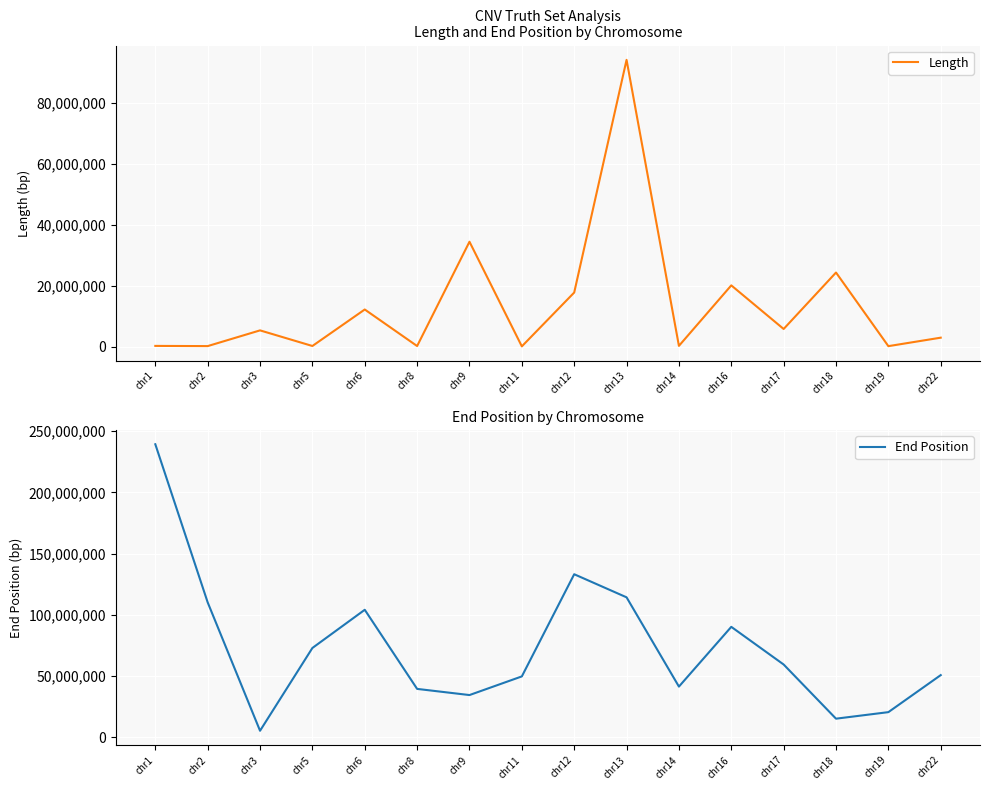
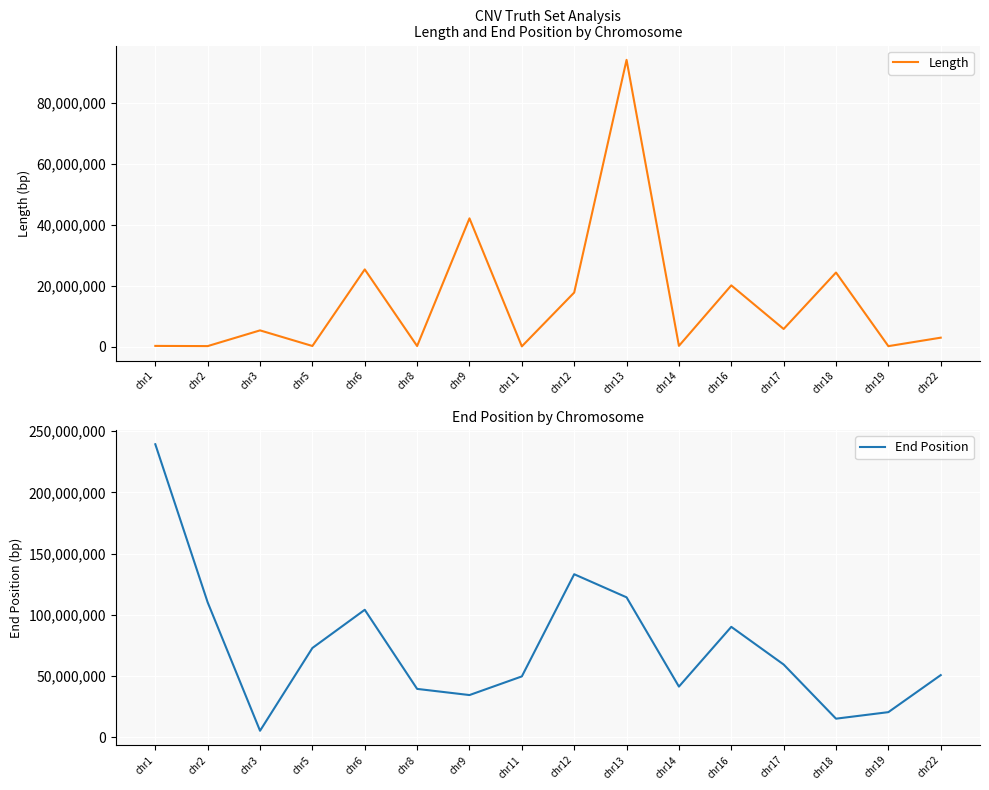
  {
    "CNV Truth Set Analysis Length and End Position by Chromosome": {
      "chr1": "0",
      "chr2": "0",
      "chr3": "5,000,000",
      "chr5": "0",
-     "chr6": "12,000,000",
+     "chr6": "25,000,000",
      "chr8": "0",
-     "chr9": "34,000,000",
+     "chr9": "42,000,000",
      "chr11": "0",
      "chr12": "18,000,000",
      "chr13": "94,000,000",
      "chr14": "0",
      "chr16": "20,000,000",
      "chr17": "6,000,000",
      "chr18": "24,000,000",
      "chr19": "0",
      "chr22": "3,000,000"
    },
    "End Position by Chromosome": {
      "chr1": "239,000,000",
      "chr2": "110,000,000",
      "chr3": "5,000,000",
      "chr5": "73,000,000",
      "chr6": "104,000,000",
      "chr8": "40,000,000",
      "chr9": "34,000,000",
      "chr11": "50,000,000",
      "chr12": "133,000,000",
      "chr13": "114,000,000",
      "chr14": "41,000,000",
      "chr16": "90,000,000",
      "chr17": "59,000,000",
      "chr18": "15,000,000",
      "chr19": "21,000,000",
      "chr22": "51,000,000"
    }
  }
